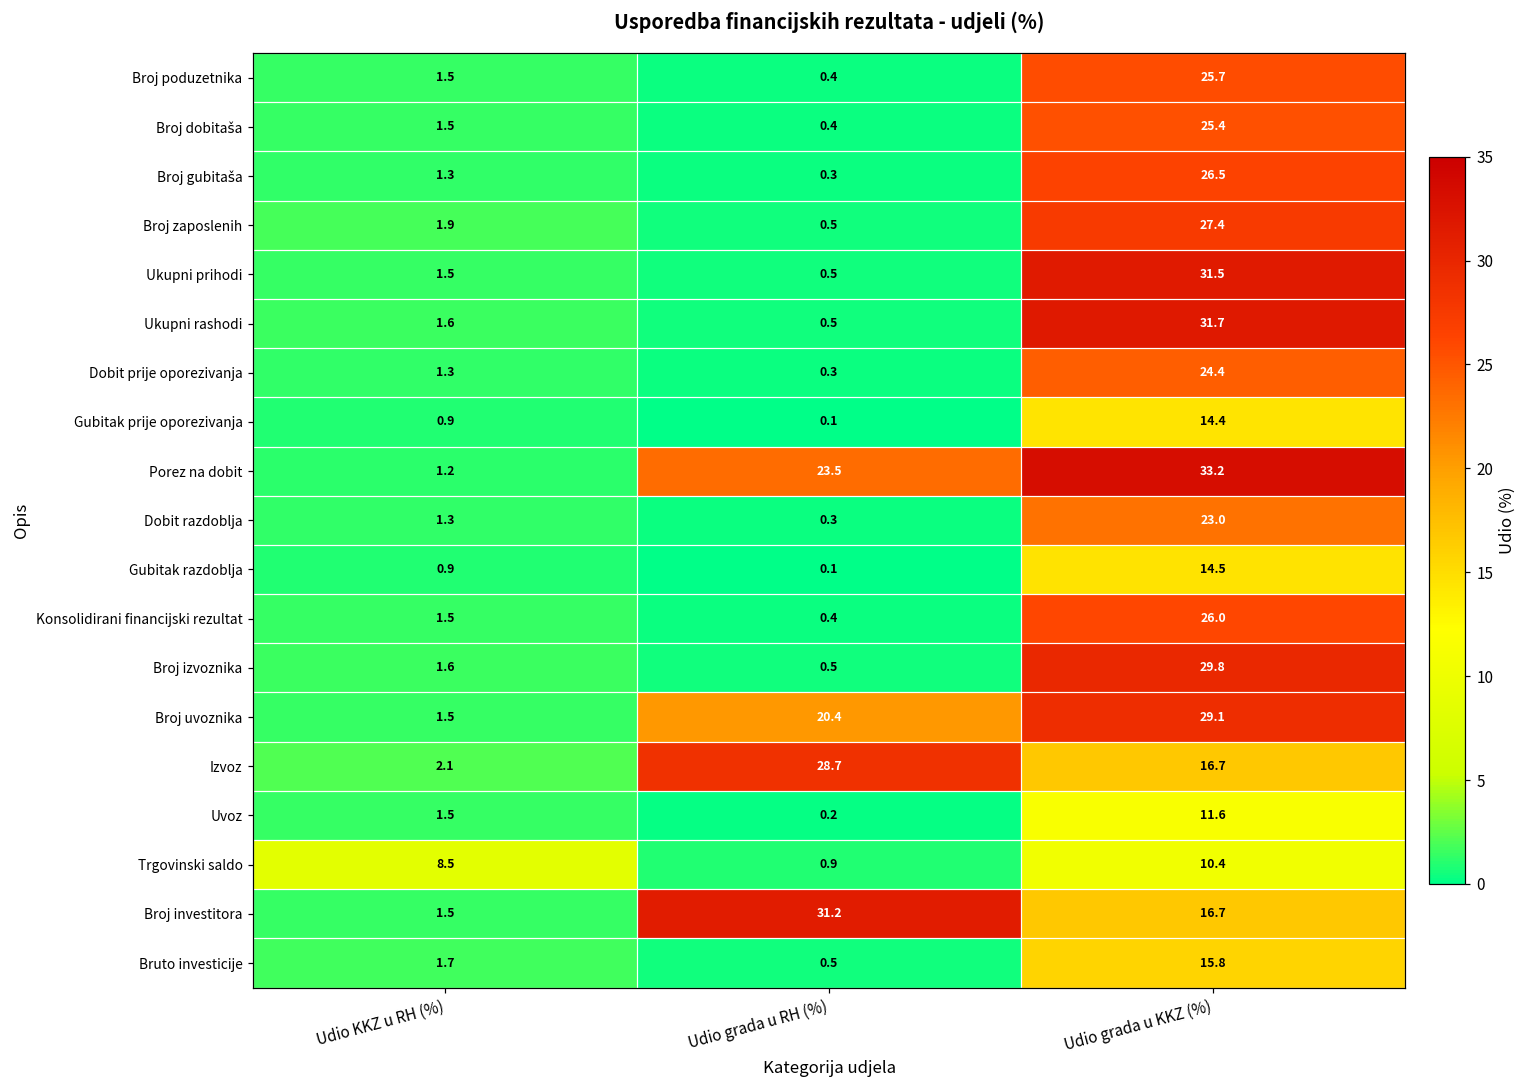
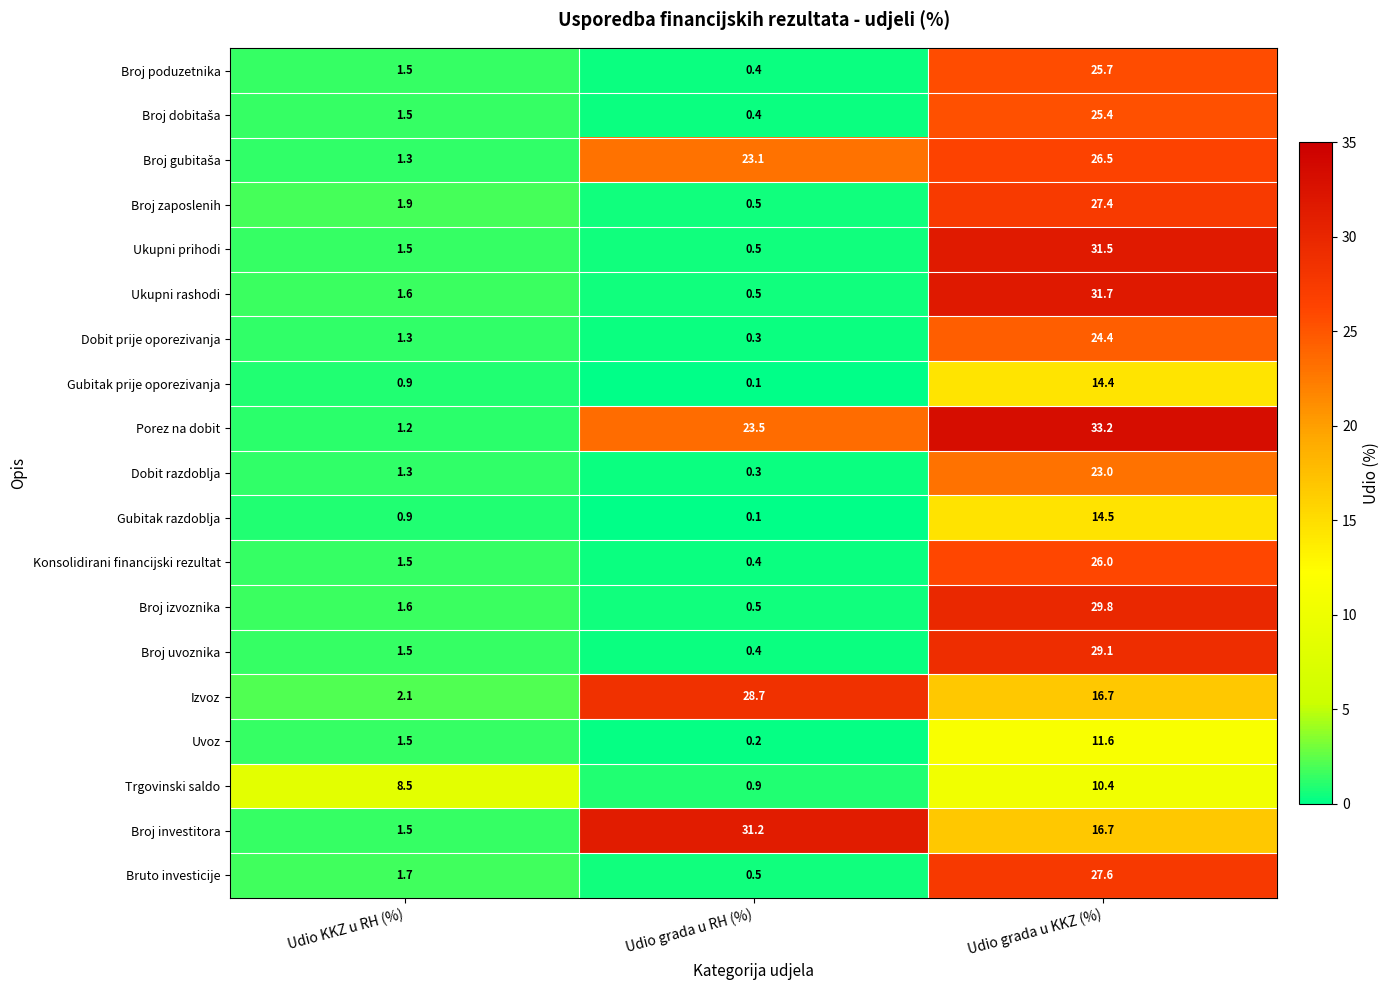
  {
    "Broj poduzetnika": {
      "Udio KKZ u RH (%)": 1.5,
      "Udio grada u RH (%)": 0.4,
      "Udio grada u KKZ (%)": 25.7
    },
    "Broj dobitaša": {
      "Udio KKZ u RH (%)": 1.5,
      "Udio grada u RH (%)": 0.4,
      "Udio grada u KKZ (%)": 25.4
    },
    "Broj gubitaša": {
      "Udio KKZ u RH (%)": 1.3,
-     "Udio grada u RH (%)": 0.3,
+     "Udio grada u RH (%)": 23.1,
      "Udio grada u KKZ (%)": 26.5
    },
    "Broj zaposlenih": {
      "Udio KKZ u RH (%)": 1.9,
      "Udio grada u RH (%)": 0.5,
      "Udio grada u KKZ (%)": 27.4
    },
    "Ukupni prihodi": {
      "Udio KKZ u RH (%)": 1.5,
      "Udio grada u RH (%)": 0.5,
      "Udio grada u KKZ (%)": 31.5
    },
    "Ukupni rashodi": {
      "Udio KKZ u RH (%)": 1.6,
      "Udio grada u RH (%)": 0.5,
      "Udio grada u KKZ (%)": 31.7
    },
    "Dobit prije oporezivanja": {
      "Udio KKZ u RH (%)": 1.3,
      "Udio grada u RH (%)": 0.3,
      "Udio grada u KKZ (%)": 24.4
    },
    "Gubitak prije oporezivanja": {
      "Udio KKZ u RH (%)": 0.9,
      "Udio grada u RH (%)": 0.1,
      "Udio grada u KKZ (%)": 14.4
    },
    "Porez na dobit": {
      "Udio KKZ u RH (%)": 1.2,
      "Udio grada u RH (%)": 23.5,
      "Udio grada u KKZ (%)": 33.2
    },
    "Dobit razdoblja": {
      "Udio KKZ u RH (%)": 1.3,
      "Udio grada u RH (%)": 0.3,
      "Udio grada u KKZ (%)": 23.0
    },
    "Gubitak razdoblja": {
      "Udio KKZ u RH (%)": 0.9,
      "Udio grada u RH (%)": 0.1,
      "Udio grada u KKZ (%)": 14.5
    },
    "Konsolidirani financijski rezultat": {
      "Udio KKZ u RH (%)": 1.5,
      "Udio grada u RH (%)": 0.4,
      "Udio grada u KKZ (%)": 26.0
    },
    "Broj izvoznika": {
      "Udio KKZ u RH (%)": 1.6,
      "Udio grada u RH (%)": 0.5,
      "Udio grada u KKZ (%)": 29.8
    },
    "Broj uvoznika": {
      "Udio KKZ u RH (%)": 1.5,
-     "Udio grada u RH (%)": 20.4,
+     "Udio grada u RH (%)": 0.4,
      "Udio grada u KKZ (%)": 29.1
    },
    "Izvoz": {
      "Udio KKZ u RH (%)": 2.1,
      "Udio grada u RH (%)": 28.7,
      "Udio grada u KKZ (%)": 16.7
    },
    "Uvoz": {
      "Udio KKZ u RH (%)": 1.5,
      "Udio grada u RH (%)": 0.2,
      "Udio grada u KKZ (%)": 11.6
    },
    "Trgovinski saldo": {
      "Udio KKZ u RH (%)": 8.5,
      "Udio grada u RH (%)": 0.9,
      "Udio grada u KKZ (%)": 10.4
    },
    "Broj investitora": {
      "Udio KKZ u RH (%)": 1.5,
      "Udio grada u RH (%)": 31.2,
      "Udio grada u KKZ (%)": 16.7
    },
    "Bruto investicije": {
      "Udio KKZ u RH (%)": 1.7,
      "Udio grada u RH (%)": 0.5,
-     "Udio grada u KKZ (%)": 15.8
+     "Udio grada u KKZ (%)": 27.6
    }
  }
